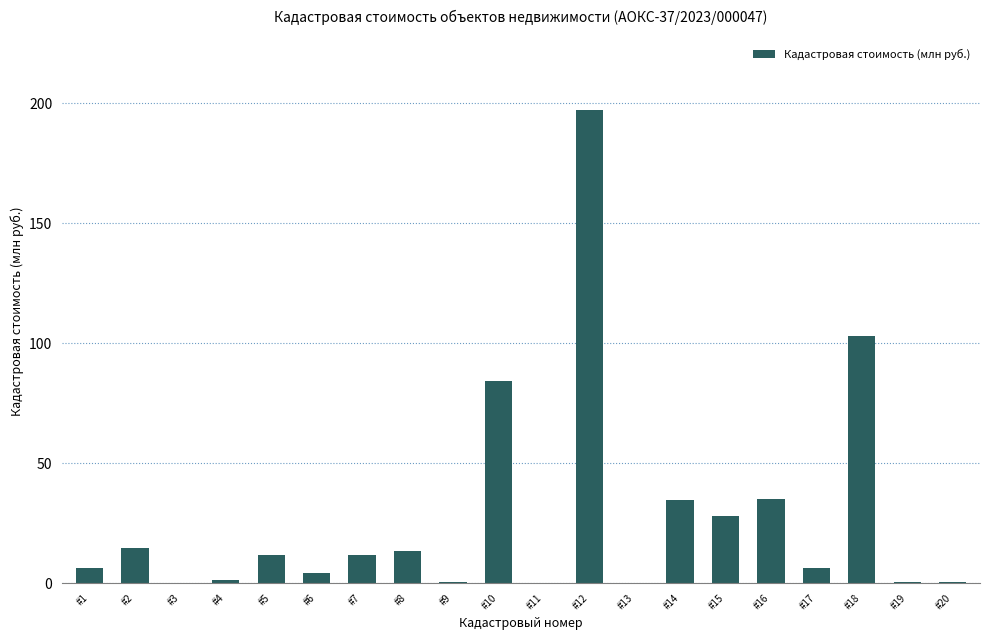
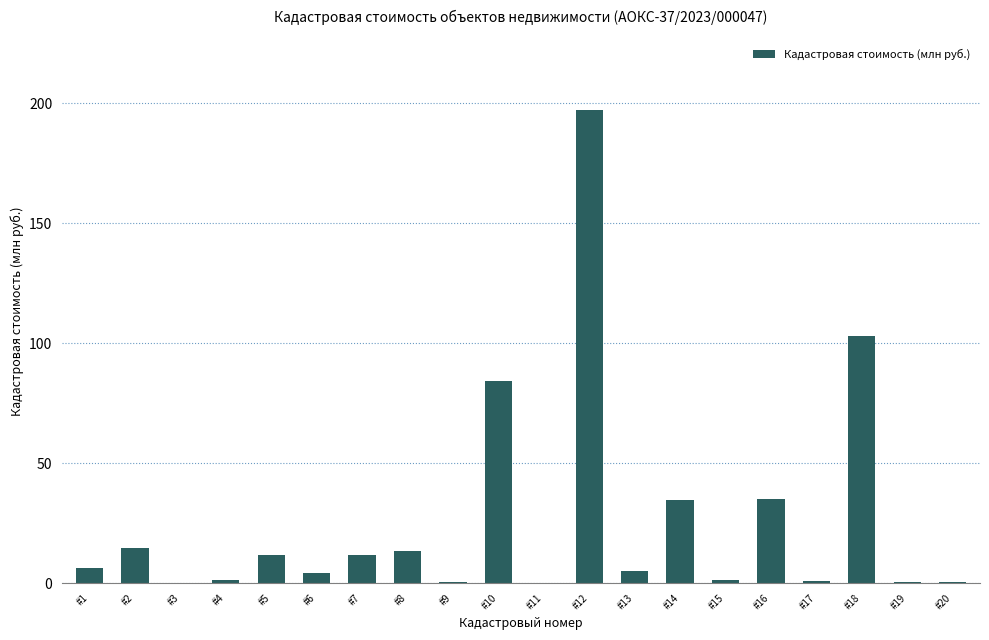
  {
    "#1": 6,
    "#2": 14,
    "#4": 1,
    "#5": 12,
    "#6": 4,
    "#7": 12,
    "#8": 13,
    "#10": 84,
    "#12": 197,
-   "#13": 0,
+   "#13": 5,
    "#14": 35,
-   "#15": 28,
+   "#15": 1,
    "#16": 35,
-   "#17": 6,
+   "#17": 1,
    "#18": 103
  }
